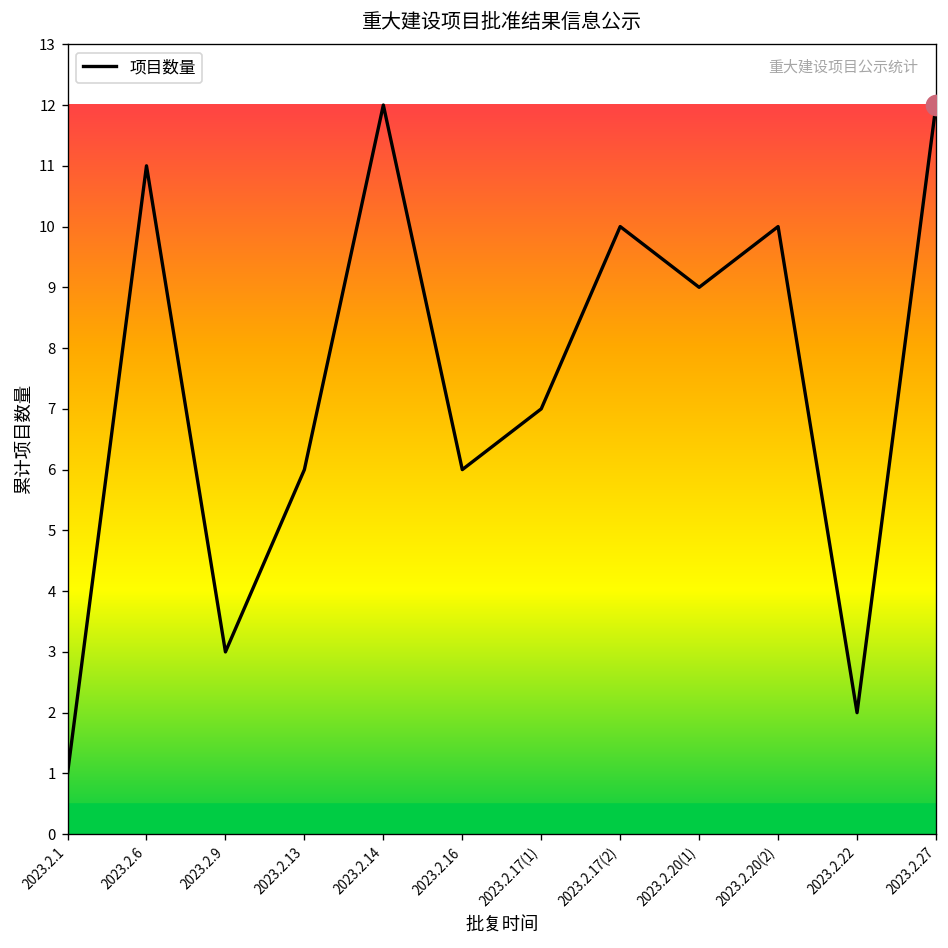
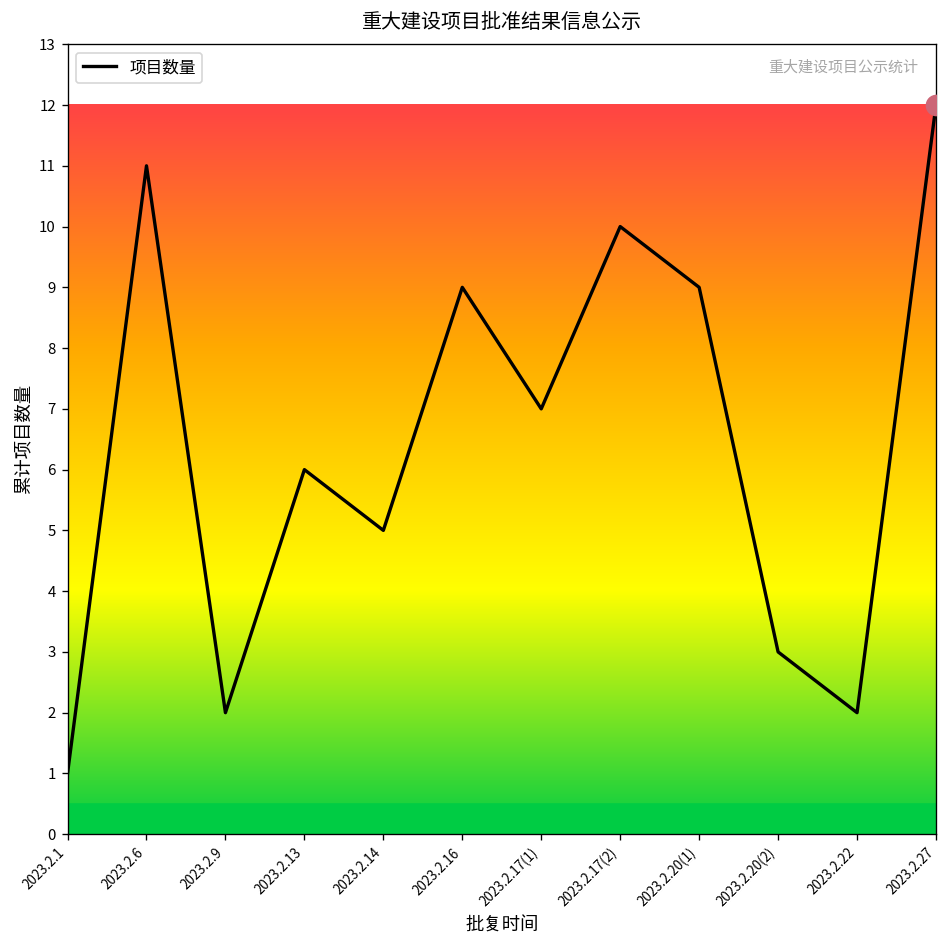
  {
    "项目数量": {
      "2023.2.1": 1,
      "2023.2.6": 11,
-     "2023.2.9": 3,
+     "2023.2.9": 2,
      "2023.2.13": 6,
-     "2023.2.14": 12,
-     "2023.2.16": 6,
+     "2023.2.14": 5,
+     "2023.2.16": 9,
      "2023.2.17(1)": 7,
      "2023.2.17(2)": 10,
      "2023.2.20(1)": 9,
-     "2023.2.20(2)": 10,
+     "2023.2.20(2)": 3,
      "2023.2.22": 2
    }
  }
